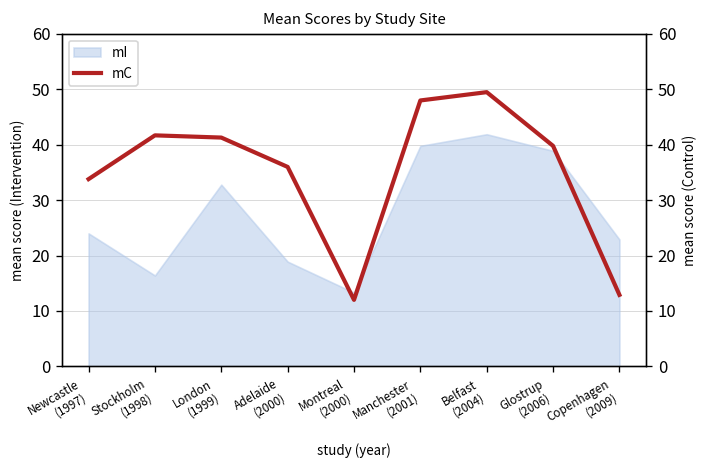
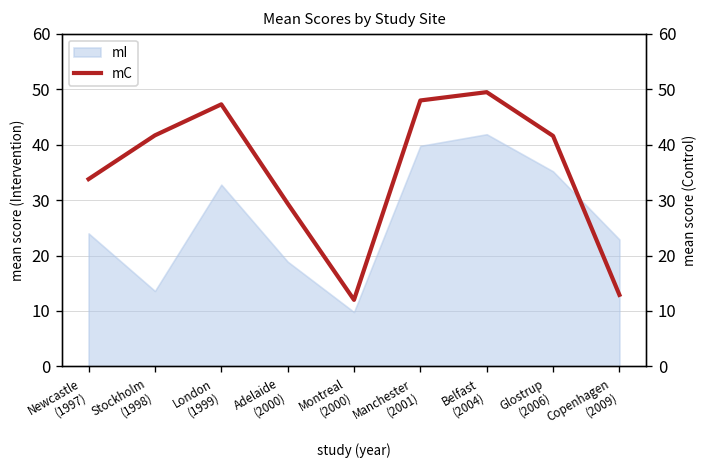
  {
    "mI": {
      "Newcastle (1997)": 24,
-     "Stockholm (1998)": 16,
+     "Stockholm (1998)": 14,
      "London (1999)": 33,
      "Adelaide (2000)": 19,
-     "Montreal (2000)": 13,
+     "Montreal (2000)": 10,
      "Manchester (2001)": 40,
      "Belfast (2004)": 42,
-     "Glostrup (2006)": 39,
+     "Glostrup (2006)": 35,
      "Copenhagen (2009)": 23
    },
    "mC": {
      "Newcastle (1997)": 34,
      "Stockholm (1998)": 42,
-     "London (1999)": 41,
-     "Adelaide (2000)": 36,
+     "London (1999)": 47,
+     "Adelaide (2000)": 29,
      "Montreal (2000)": 12,
      "Manchester (2001)": 48,
      "Belfast (2004)": 50,
-     "Glostrup (2006)": 40,
+     "Glostrup (2006)": 42,
      "Copenhagen (2009)": 13
    }
  }
